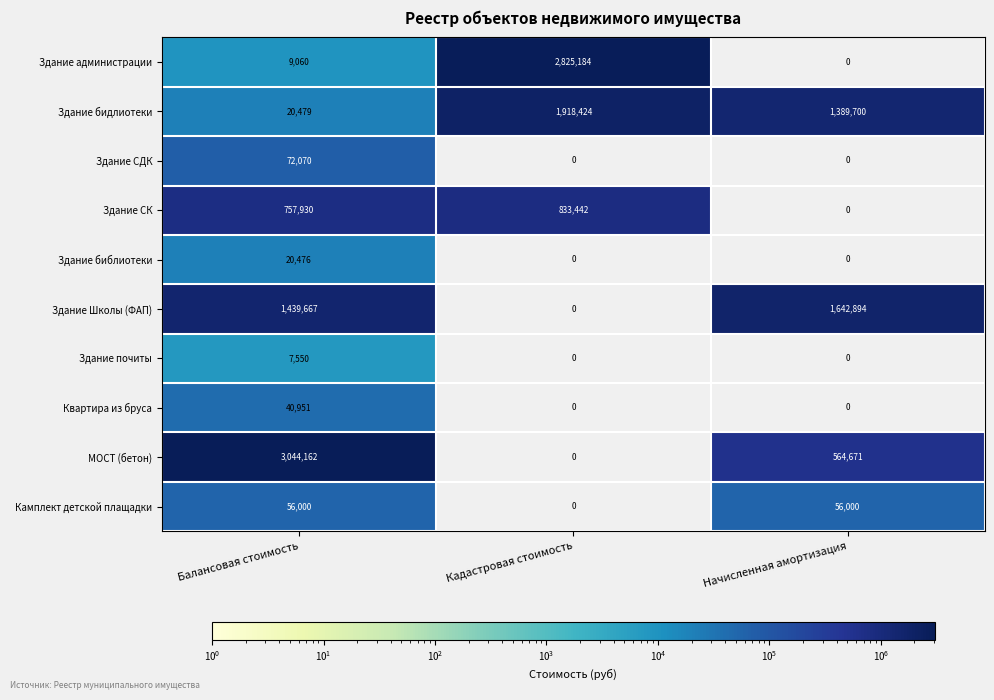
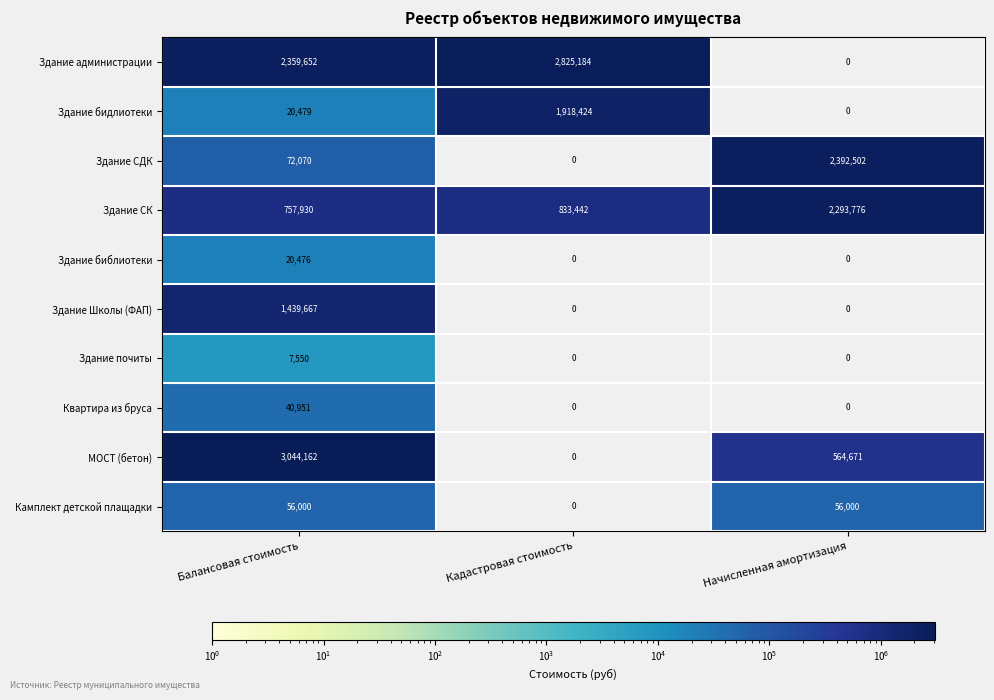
  {
    "Здание администрации": {
-     "Балансовая стоимость": "9,060",
+     "Балансовая стоимость": "2,359,652",
      "Кадастровая стоимость": "2,825,184",
      "Начисленная амортизация": "0"
    },
    "Здание бидлиотеки": {
      "Балансовая стоимость": "20,479",
      "Кадастровая стоимость": "1,918,424",
-     "Начисленная амортизация": "1,389,700"
+     "Начисленная амортизация": "0"
    },
    "Здание СДК": {
      "Балансовая стоимость": "72,070",
      "Кадастровая стоимость": "0",
-     "Начисленная амортизация": "0"
+     "Начисленная амортизация": "2,392,502"
    },
    "Здание СК": {
      "Балансовая стоимость": "757,930",
      "Кадастровая стоимость": "833,442",
-     "Начисленная амортизация": "0"
+     "Начисленная амортизация": "2,293,776"
    },
    "Здание библиотеки": {
      "Балансовая стоимость": "20,476",
      "Кадастровая стоимость": "0",
      "Начисленная амортизация": "0"
    },
    "Здание Школы (ФАП)": {
      "Балансовая стоимость": "1,439,667",
      "Кадастровая стоимость": "0",
-     "Начисленная амортизация": "1,642,894"
+     "Начисленная амортизация": "0"
    },
    "Здание почиты": {
      "Балансовая стоимость": "7,550",
      "Кадастровая стоимость": "0",
      "Начисленная амортизация": "0"
    },
    "Квартира из бруса": {
      "Балансовая стоимость": "40,951",
      "Кадастровая стоимость": "0",
      "Начисленная амортизация": "0"
    },
    "МОСТ (бетон)": {
      "Балансовая стоимость": "3,044,162",
      "Кадастровая стоимость": "0",
      "Начисленная амортизация": "564,671"
    },
    "Камплект детской плащадки": {
      "Балансовая стоимость": "56,000",
      "Кадастровая стоимость": "0",
      "Начисленная амортизация": "56,000"
    }
  }
